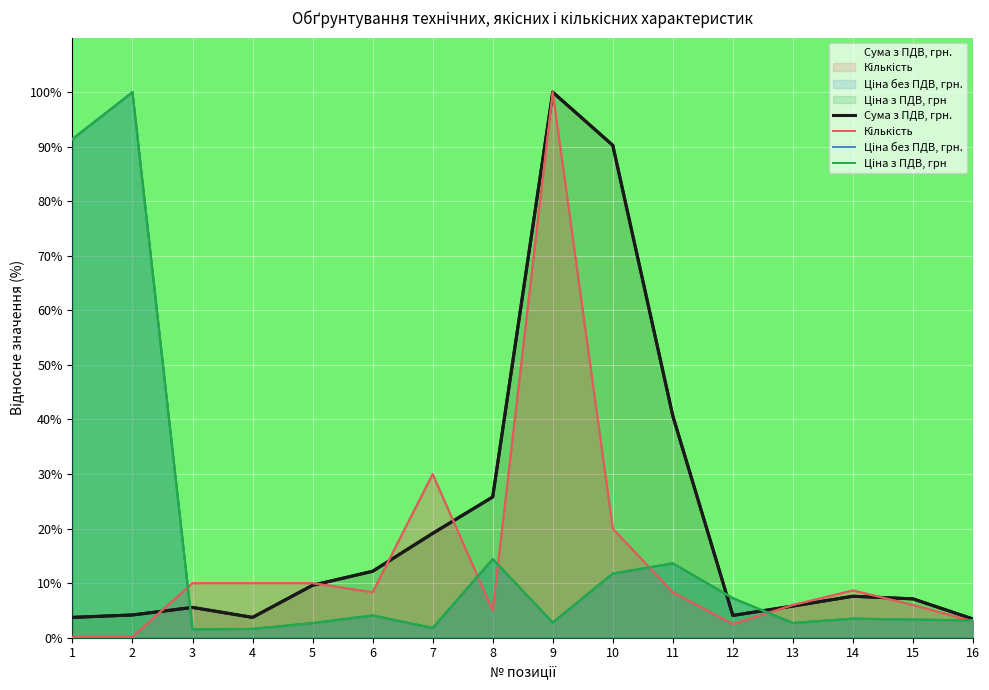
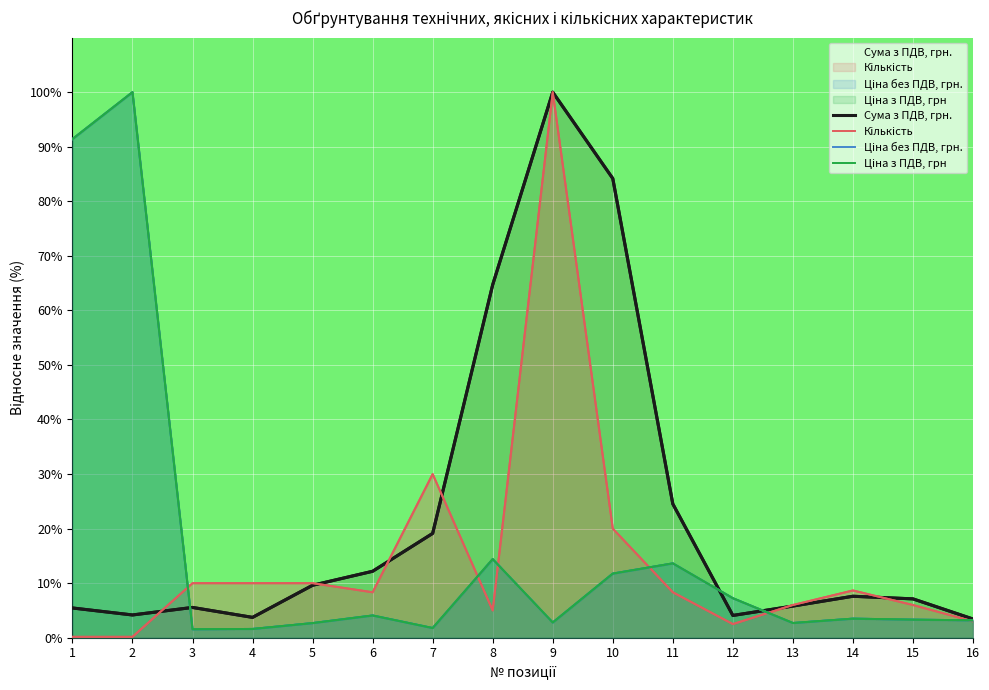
  {
    "Сума з ПДВ, грн.": {
-     "1": "4%",
+     "1": "5%",
      "2": "4%",
      "3": "6%",
      "4": "4%",
      "6": "12%",
      "7": "19%",
-     "8": "26%",
-     "10": "90%",
-     "11": "41%",
+     "8": "65%",
+     "10": "84%",
+     "11": "25%",
      "12": "4%",
      "14": "8%",
      "15": "7%"
    }
  }
